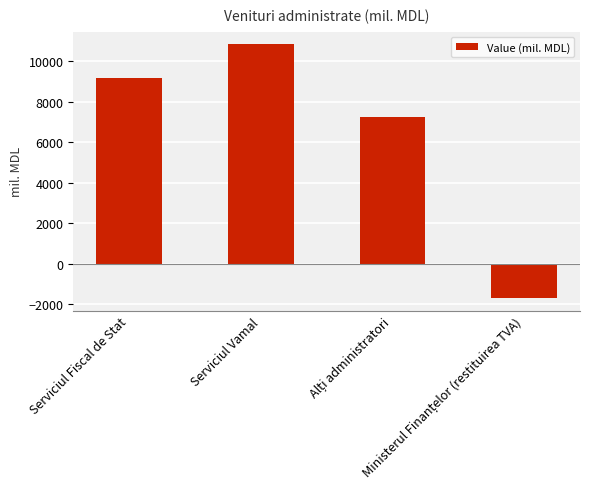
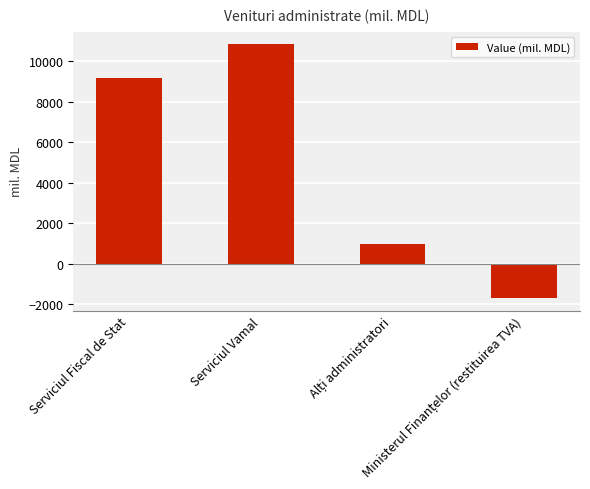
  {
    "Serviciul Fiscal de Stat": 9200,
    "Serviciul Vamal": 10800,
-   "Alți administratori": 7300,
+   "Alți administratori": 1000,
    "Ministerul Finanțelor (restituirea TVA)": -1700
  }
